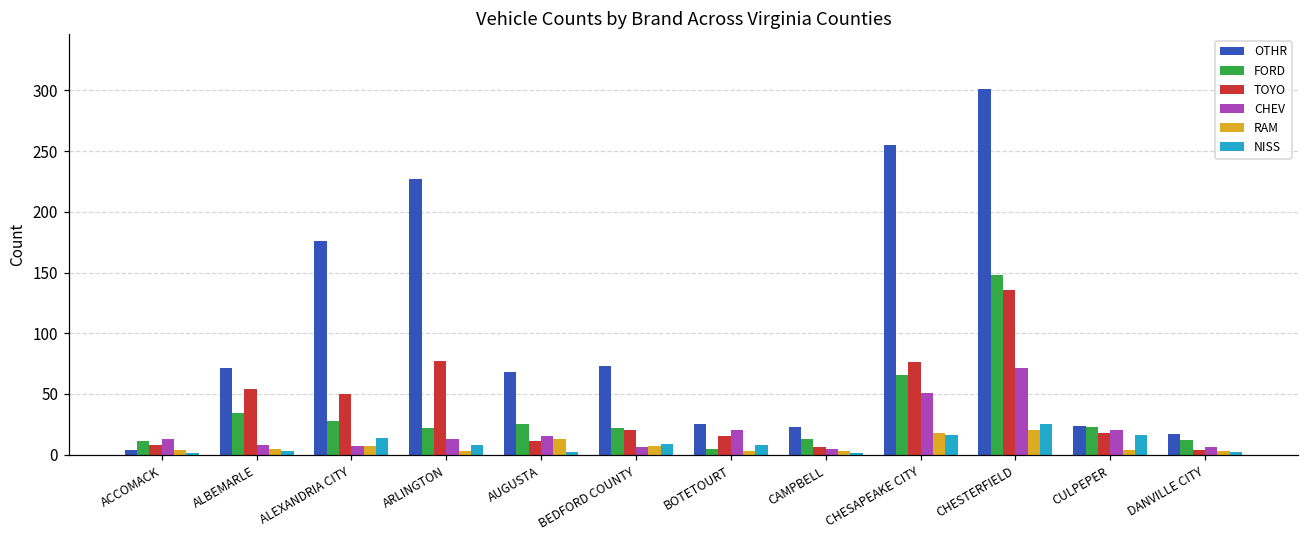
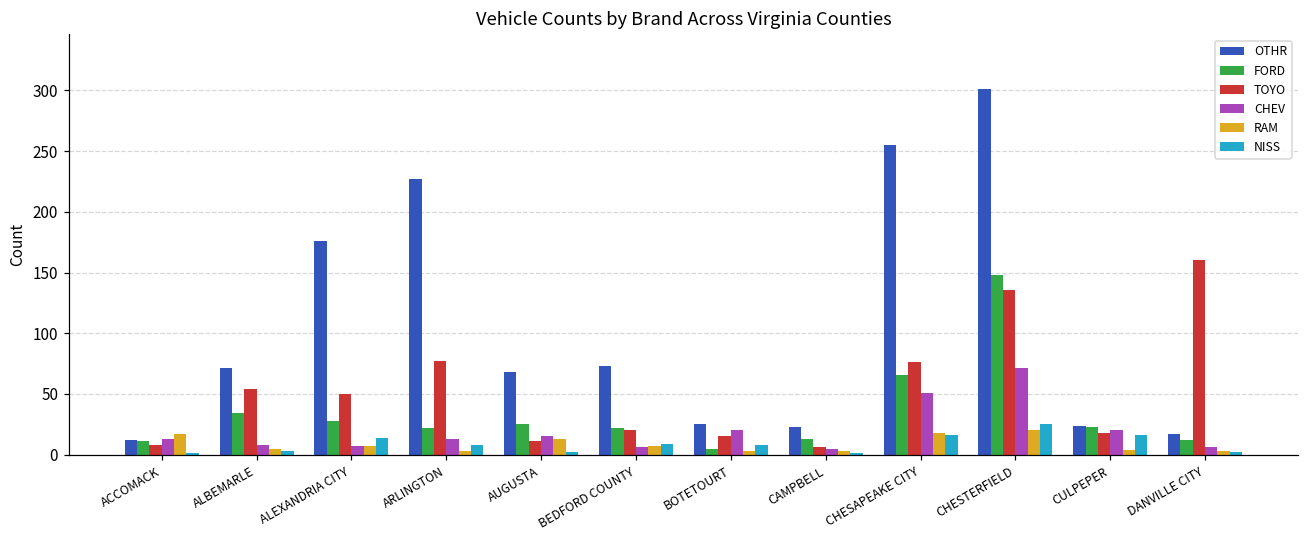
  {
    "OTHR": {
-     "ACCOMACK": 4,
+     "ACCOMACK": 12,
      "ALBEMARLE": 71,
      "ALEXANDRIA CITY": 176,
      "ARLINGTON": 227,
      "AUGUSTA": 68,
      "BEDFORD COUNTY": 73,
      "BOTETOURT": 25,
      "CAMPBELL": 23,
      "CHESAPEAKE CITY": 255,
      "CHESTERFIELD": 301,
      "CULPEPER": 24,
      "DANVILLE CITY": 17
    },
    "FORD": {
      "ACCOMACK": 11,
      "ALBEMARLE": 34,
      "ALEXANDRIA CITY": 28,
      "ARLINGTON": 22,
      "AUGUSTA": 25,
      "BEDFORD COUNTY": 22,
      "BOTETOURT": 5,
      "CAMPBELL": 13,
      "CHESAPEAKE CITY": 66,
      "CHESTERFIELD": 148,
      "CULPEPER": 23,
      "DANVILLE CITY": 12
    },
    "TOYO": {
      "ACCOMACK": 8,
      "ALBEMARLE": 54,
      "ALEXANDRIA CITY": 50,
      "ARLINGTON": 77,
      "AUGUSTA": 11,
      "BEDFORD COUNTY": 20,
      "BOTETOURT": 15,
      "CAMPBELL": 6,
      "CHESAPEAKE CITY": 76,
      "CHESTERFIELD": 136,
      "CULPEPER": 18,
-     "DANVILLE CITY": 4
+     "DANVILLE CITY": 160
    },
    "CHEV": {
      "ACCOMACK": 13,
      "ALBEMARLE": 8,
      "ALEXANDRIA CITY": 7,
      "ARLINGTON": 13,
      "AUGUSTA": 15,
      "BEDFORD COUNTY": 6,
      "BOTETOURT": 20,
      "CAMPBELL": 5,
      "CHESAPEAKE CITY": 51,
      "CHESTERFIELD": 71,
      "CULPEPER": 20,
      "DANVILLE CITY": 6
    },
    "RAM": {
-     "ACCOMACK": 4,
+     "ACCOMACK": 17,
      "ALBEMARLE": 5,
      "ALEXANDRIA CITY": 7,
      "ARLINGTON": 3,
      "AUGUSTA": 13,
      "BEDFORD COUNTY": 7,
      "BOTETOURT": 3,
      "CAMPBELL": 3,
      "CHESAPEAKE CITY": 18,
      "CHESTERFIELD": 20,
      "CULPEPER": 4,
      "DANVILLE CITY": 3
    },
    "NISS": {
      "ALBEMARLE": 3,
      "ALEXANDRIA CITY": 14,
      "ARLINGTON": 8,
      "BEDFORD COUNTY": 9,
      "BOTETOURT": 8,
      "CHESAPEAKE CITY": 16,
      "CHESTERFIELD": 25,
      "CULPEPER": 16
    }
  }
